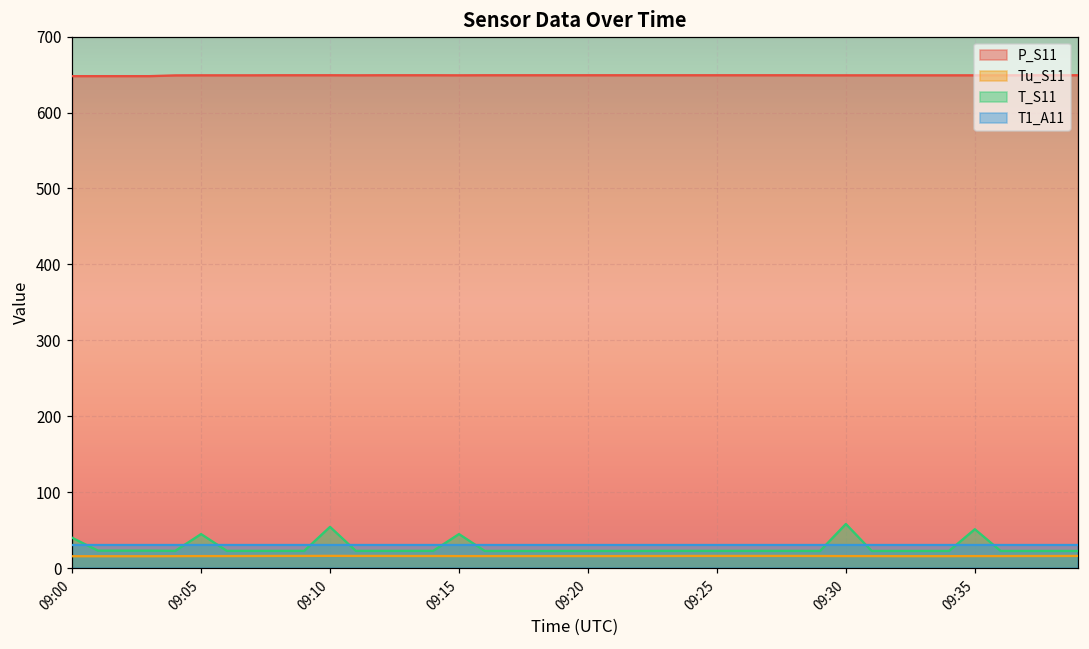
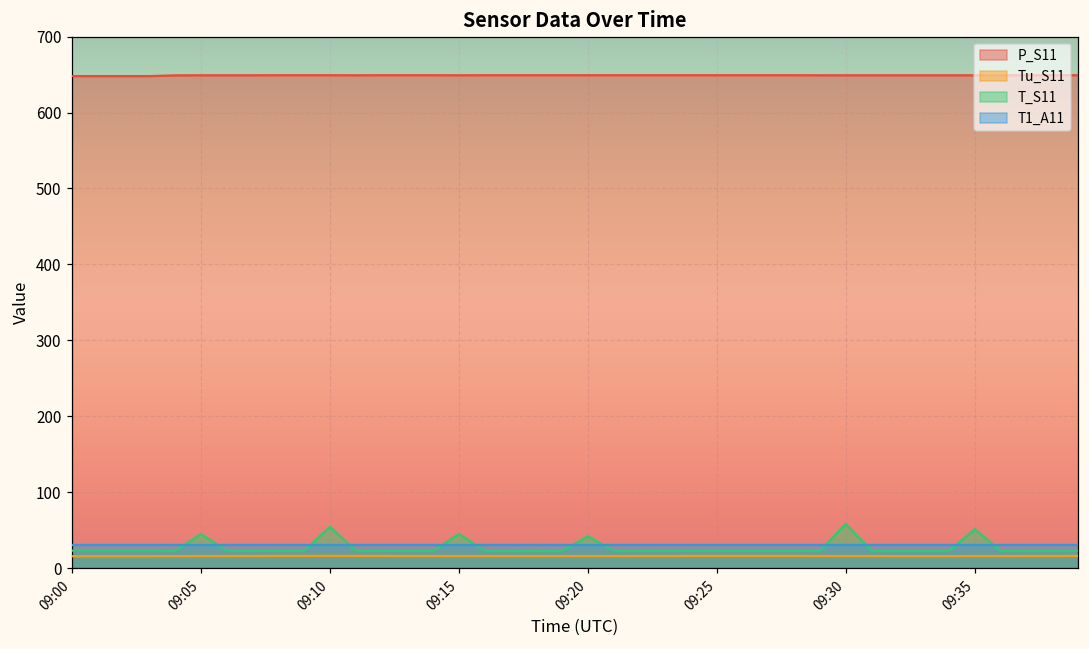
  {
    "P_S11": {
      "09:00": 650,
      "09:05": 650,
      "09:10": 650,
      "09:15": 650,
      "09:20": 650,
      "09:25": 650,
      "09:30": 650
    },
    "Tu_S11": {
      "09:00": 20,
      "09:05": 20,
      "09:10": 20,
      "09:15": 20,
      "09:20": 20,
      "09:25": 20,
      "09:30": 20,
      "09:35": 20
    },
    "T_S11": {
-     "09:00": 40,
+     "09:00": 20,
      "09:05": 40,
      "09:10": 50,
      "09:15": 40,
-     "09:20": 20,
+     "09:20": 40,
      "09:25": 20,
      "09:30": 60,
      "09:35": 50
    },
    "T1_A11": {
      "09:00": 30,
      "09:05": 30,
      "09:10": 30,
      "09:15": 30,
      "09:20": 30,
      "09:25": 30,
      "09:30": 30,
      "09:35": 30
    }
  }
